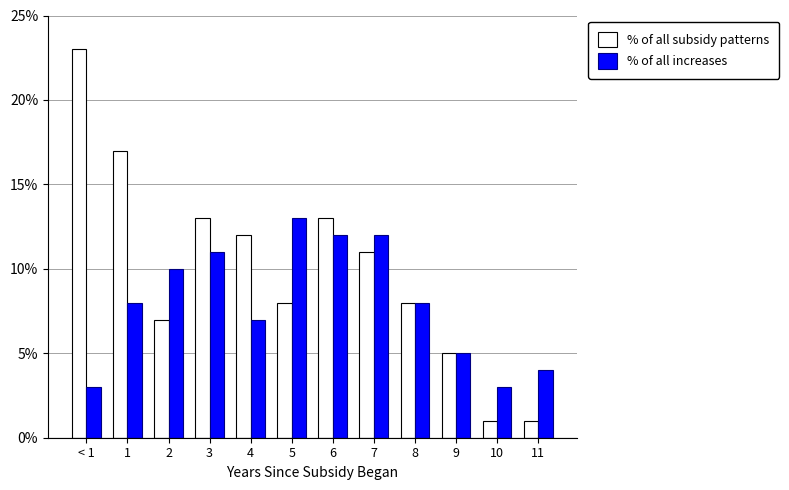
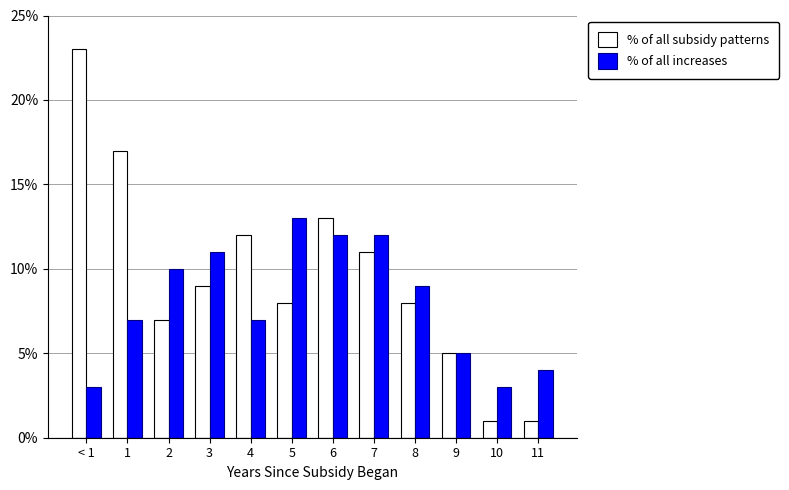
  {
    "% of all subsidy patterns": {
      "< 1": "23%",
      "1": "17%",
      "2": "7%",
-     "3": "13%",
+     "3": "9%",
      "4": "12%",
      "5": "8%",
      "6": "13%",
      "7": "11%",
      "8": "8%",
      "9": "5%",
      "10": "1%",
      "11": "1%"
    },
    "% of all increases": {
      "< 1": "3%",
-     "1": "8%",
+     "1": "7%",
      "2": "10%",
      "3": "11%",
      "4": "7%",
      "5": "13%",
      "6": "12%",
      "7": "12%",
-     "8": "8%",
+     "8": "9%",
      "9": "5%",
      "10": "3%",
      "11": "4%"
    }
  }
